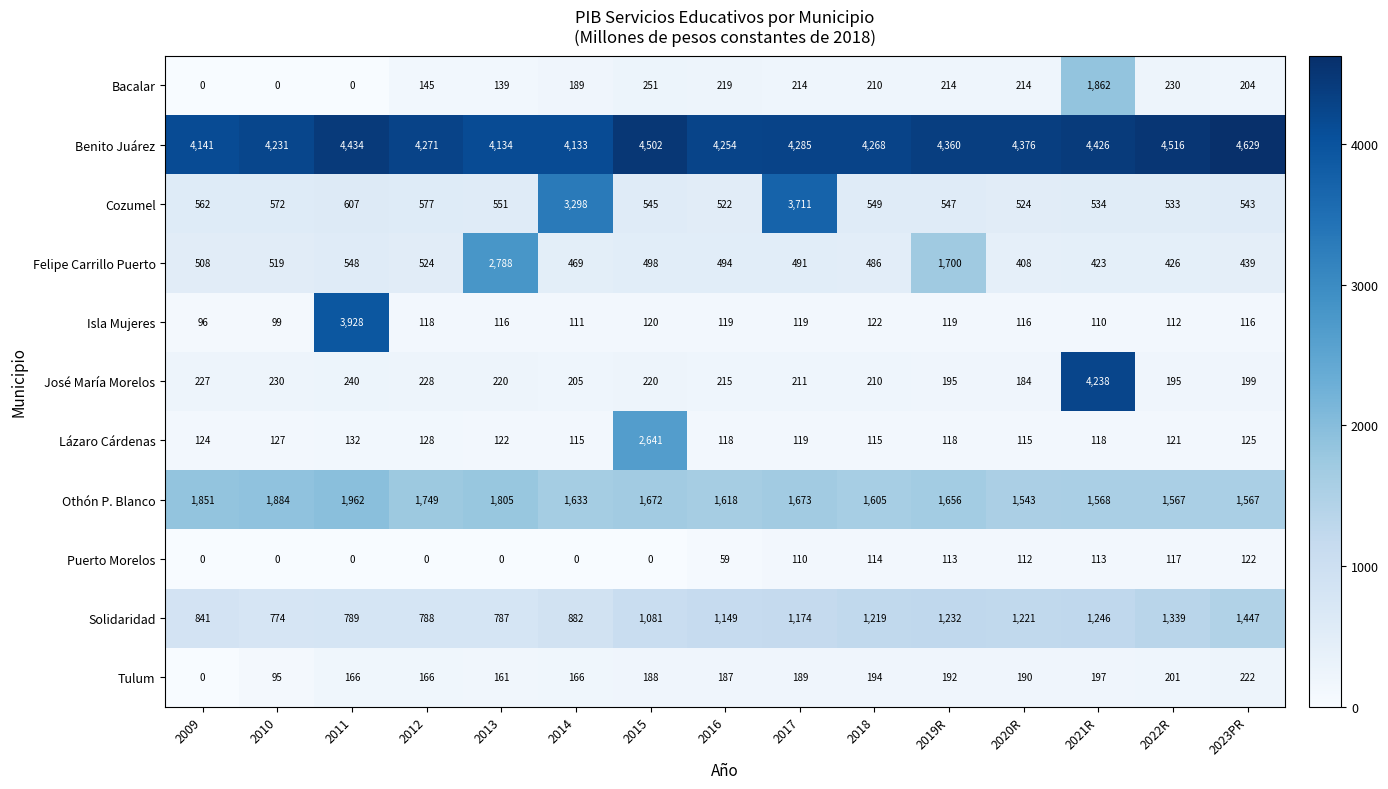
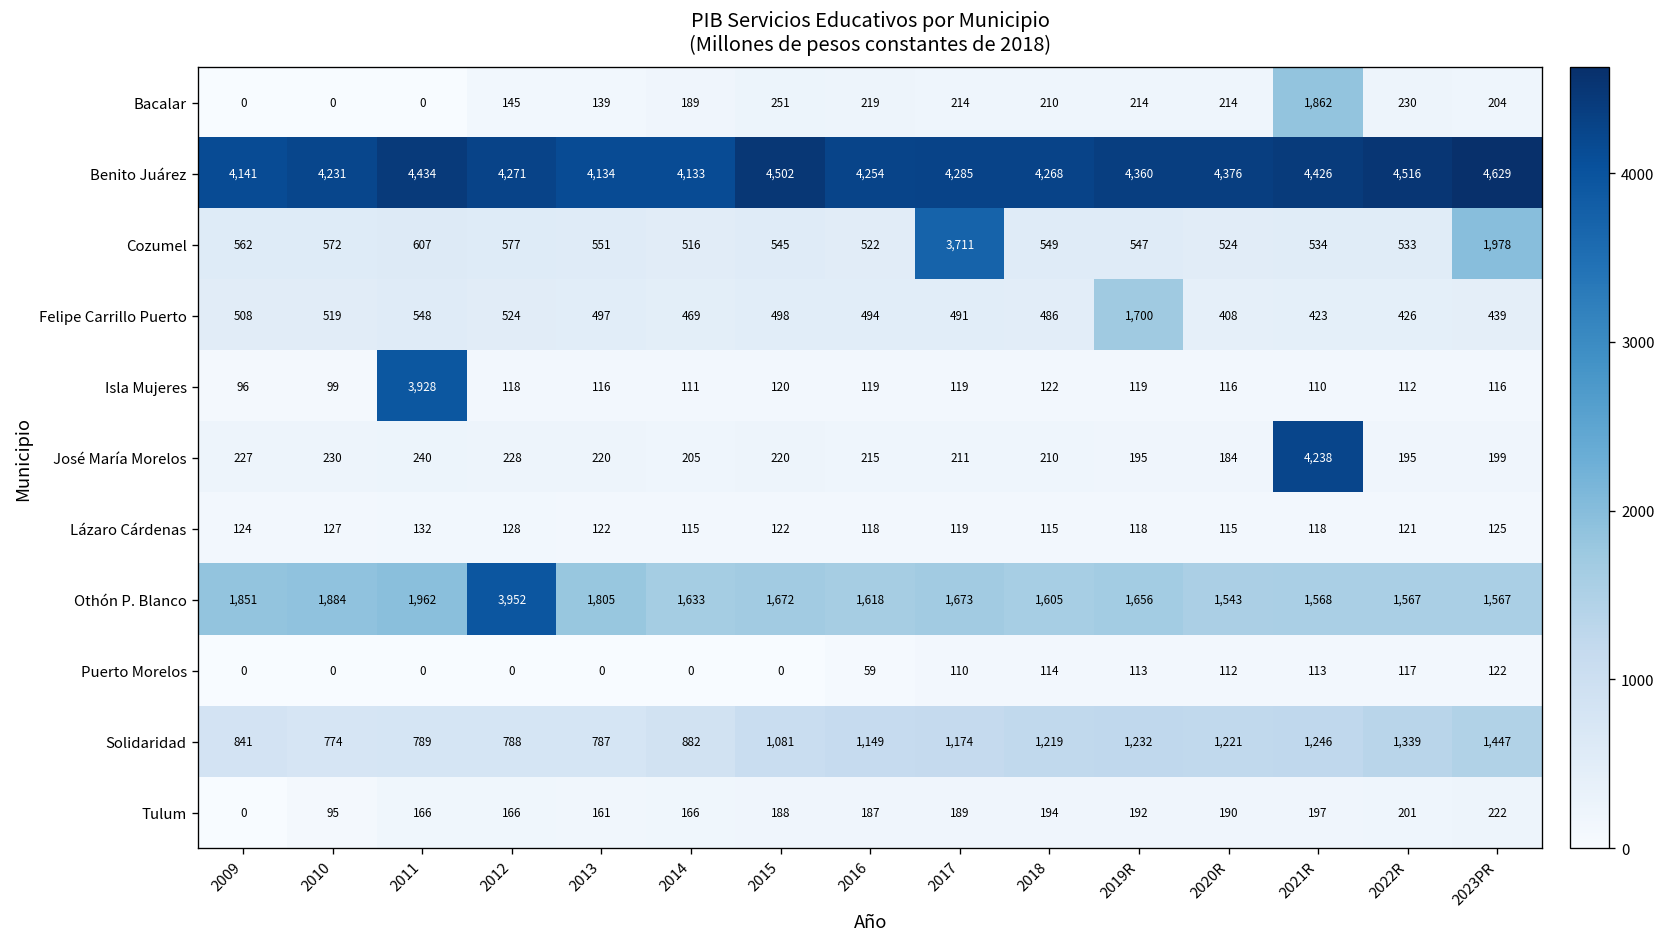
  {
    "Bacalar": {
      "2009": "0",
      "2010": "0",
      "2011": "0",
      "2012": "145",
      "2013": "139",
      "2014": "189",
      "2015": "251",
      "2016": "219",
      "2017": "214",
      "2018": "210",
      "2019R": "214",
      "2020R": "214",
      "2021R": "1,862",
      "2022R": "230",
      "2023PR": "204"
    },
    "Benito Juárez": {
      "2009": "4,141",
      "2010": "4,231",
      "2011": "4,434",
      "2012": "4,271",
      "2013": "4,134",
      "2014": "4,133",
      "2015": "4,502",
      "2016": "4,254",
      "2017": "4,285",
      "2018": "4,268",
      "2019R": "4,360",
      "2020R": "4,376",
      "2021R": "4,426",
      "2022R": "4,516",
      "2023PR": "4,629"
    },
    "Cozumel": {
      "2009": "562",
      "2010": "572",
      "2011": "607",
      "2012": "577",
      "2013": "551",
-     "2014": "3,298",
+     "2014": "516",
      "2015": "545",
      "2016": "522",
      "2017": "3,711",
      "2018": "549",
      "2019R": "547",
      "2020R": "524",
      "2021R": "534",
      "2022R": "533",
-     "2023PR": "543"
+     "2023PR": "1,978"
    },
    "Felipe Carrillo Puerto": {
      "2009": "508",
      "2010": "519",
      "2011": "548",
      "2012": "524",
-     "2013": "2,788",
+     "2013": "497",
      "2014": "469",
      "2015": "498",
      "2016": "494",
      "2017": "491",
      "2018": "486",
      "2019R": "1,700",
      "2020R": "408",
      "2021R": "423",
      "2022R": "426",
      "2023PR": "439"
    },
    "Isla Mujeres": {
      "2009": "96",
      "2010": "99",
      "2011": "3,928",
      "2012": "118",
      "2013": "116",
      "2014": "111",
      "2015": "120",
      "2016": "119",
      "2017": "119",
      "2018": "122",
      "2019R": "119",
      "2020R": "116",
      "2021R": "110",
      "2022R": "112",
      "2023PR": "116"
    },
    "José María Morelos": {
      "2009": "227",
      "2010": "230",
      "2011": "240",
      "2012": "228",
      "2013": "220",
      "2014": "205",
      "2015": "220",
      "2016": "215",
      "2017": "211",
      "2018": "210",
      "2019R": "195",
      "2020R": "184",
      "2021R": "4,238",
      "2022R": "195",
      "2023PR": "199"
    },
    "Lázaro Cárdenas": {
      "2009": "124",
      "2010": "127",
      "2011": "132",
      "2012": "128",
      "2013": "122",
      "2014": "115",
-     "2015": "2,641",
+     "2015": "122",
      "2016": "118",
      "2017": "119",
      "2018": "115",
      "2019R": "118",
      "2020R": "115",
      "2021R": "118",
      "2022R": "121",
      "2023PR": "125"
    },
    "Othón P. Blanco": {
      "2009": "1,851",
      "2010": "1,884",
      "2011": "1,962",
-     "2012": "1,749",
+     "2012": "3,952",
      "2013": "1,805",
      "2014": "1,633",
      "2015": "1,672",
      "2016": "1,618",
      "2017": "1,673",
      "2018": "1,605",
      "2019R": "1,656",
      "2020R": "1,543",
      "2021R": "1,568",
      "2022R": "1,567",
      "2023PR": "1,567"
    },
    "Puerto Morelos": {
      "2009": "0",
      "2010": "0",
      "2011": "0",
      "2012": "0",
      "2013": "0",
      "2014": "0",
      "2015": "0",
      "2016": "59",
      "2017": "110",
      "2018": "114",
      "2019R": "113",
      "2020R": "112",
      "2021R": "113",
      "2022R": "117",
      "2023PR": "122"
    },
    "Solidaridad": {
      "2009": "841",
      "2010": "774",
      "2011": "789",
      "2012": "788",
      "2013": "787",
      "2014": "882",
      "2015": "1,081",
      "2016": "1,149",
      "2017": "1,174",
      "2018": "1,219",
      "2019R": "1,232",
      "2020R": "1,221",
      "2021R": "1,246",
      "2022R": "1,339",
      "2023PR": "1,447"
    },
    "Tulum": {
      "2009": "0",
      "2010": "95",
      "2011": "166",
      "2012": "166",
      "2013": "161",
      "2014": "166",
      "2015": "188",
      "2016": "187",
      "2017": "189",
      "2018": "194",
      "2019R": "192",
      "2020R": "190",
      "2021R": "197",
      "2022R": "201",
      "2023PR": "222"
    }
  }
